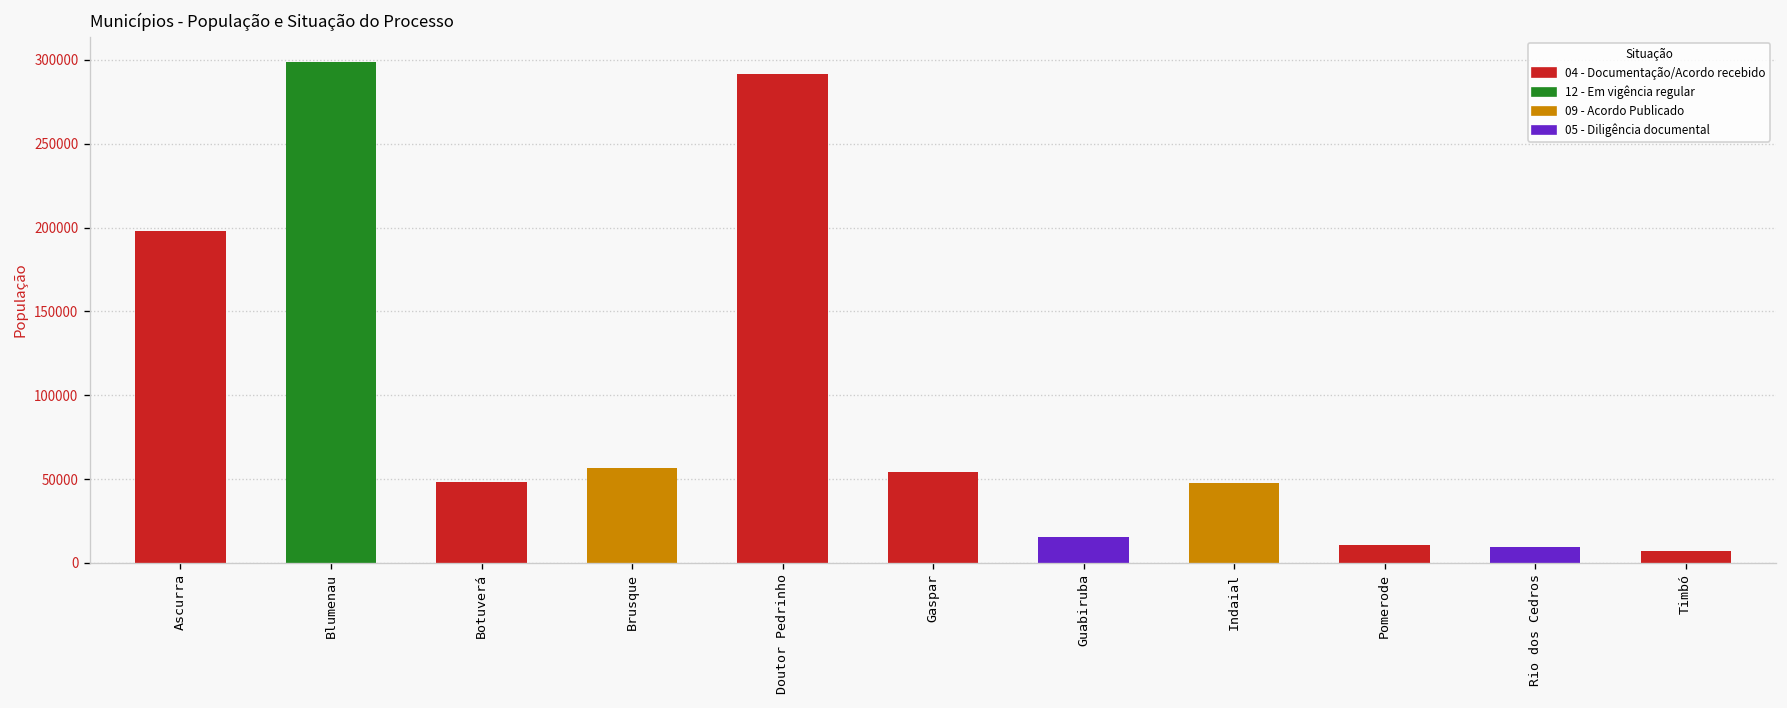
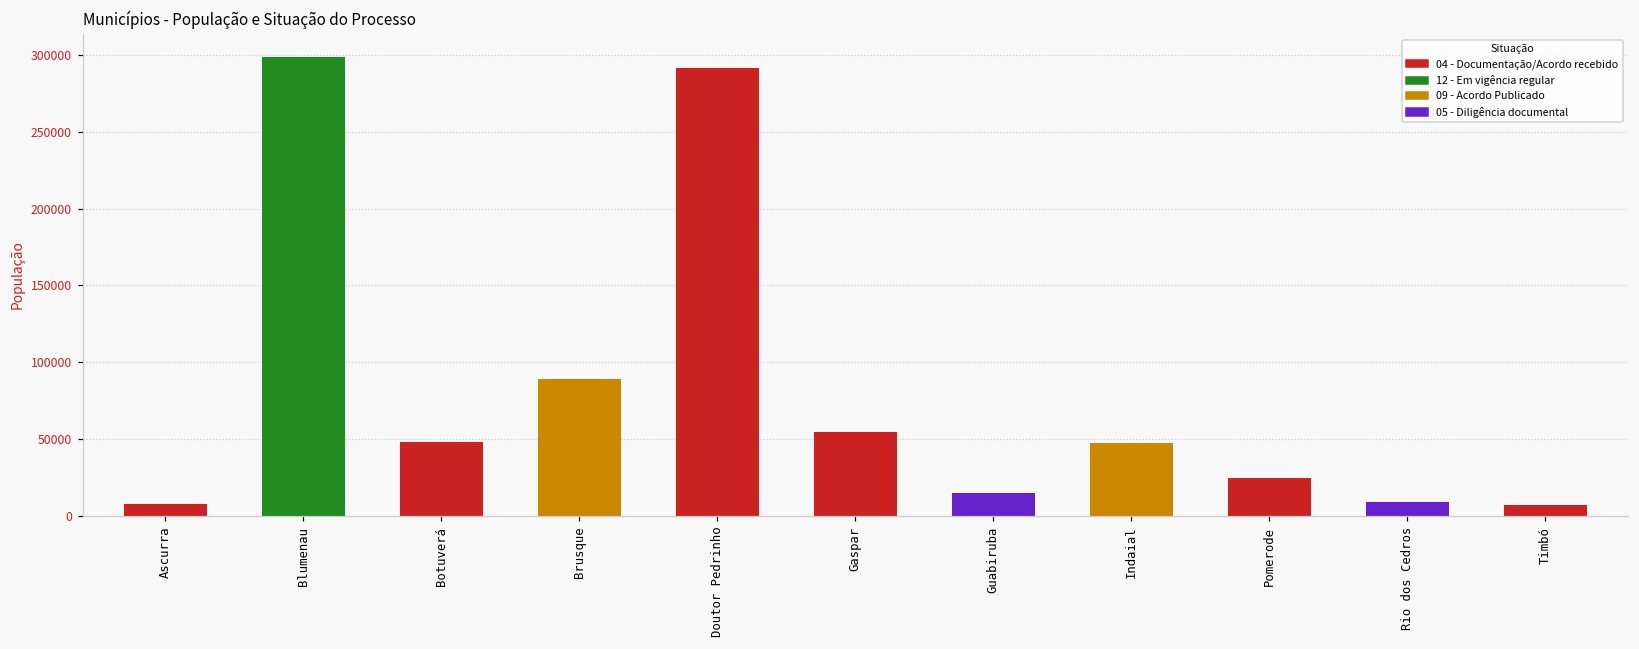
  {
-   "Ascurra": 198000,
+   "Ascurra": 8000,
    "Blumenau": 299000,
    "Botuverá": 48000,
-   "Brusque": 57000,
+   "Brusque": 89000,
    "Doutor Pedrinho": 292000,
    "Gaspar": 54000,
    "Guabiruba": 15000,
    "Indaial": 48000,
-   "Pomerode": 11000,
+   "Pomerode": 25000,
    "Rio dos Cedros": 9000,
    "Timbó": 7000
  }
